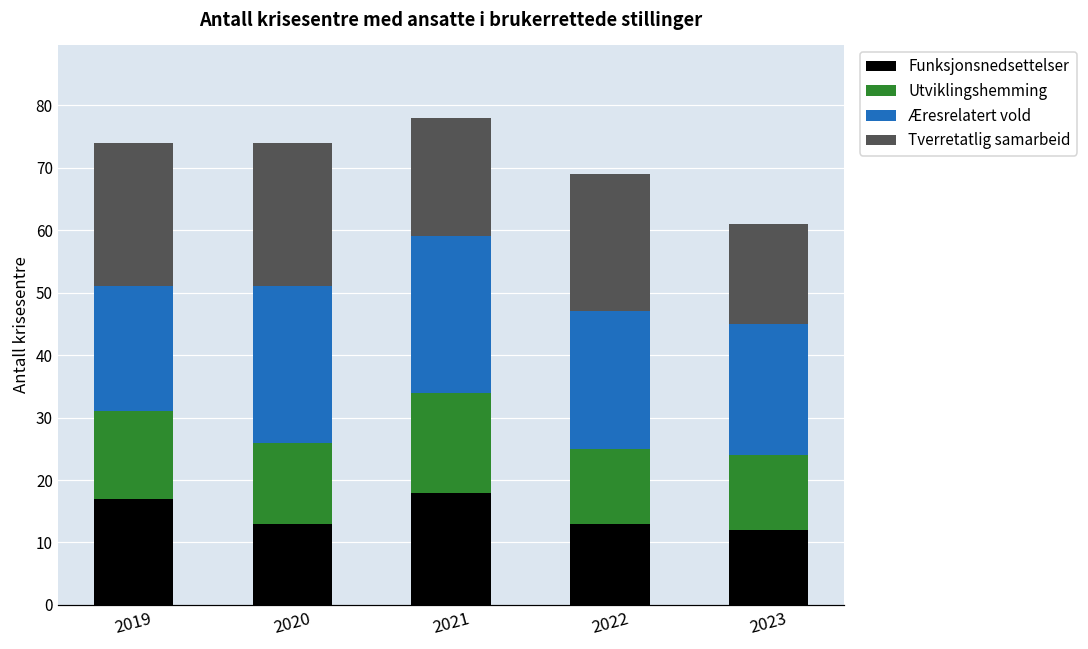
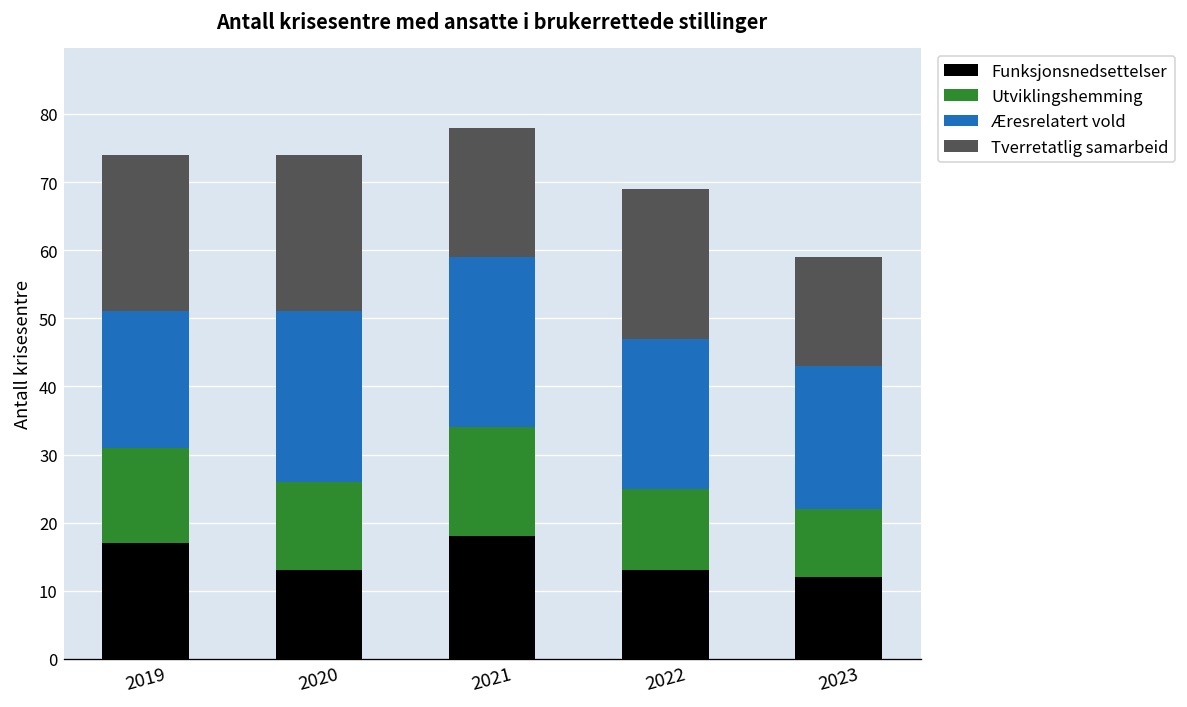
  {
    "Funksjonsnedsettelser": {
      "2019": 17,
      "2020": 13,
      "2021": 18,
      "2022": 13,
      "2023": 12
    },
    "Utviklingshemming": {
      "2019": 14,
      "2020": 13,
      "2021": 16,
      "2022": 12,
-     "2023": 12
+     "2023": 10
    },
    "Æresrelatert vold": {
      "2019": 20,
      "2020": 25,
      "2021": 25,
      "2022": 22,
      "2023": 21
    },
    "Tverretatlig samarbeid": {
      "2019": 23,
      "2020": 23,
      "2021": 19,
      "2022": 22,
      "2023": 16
    }
  }
